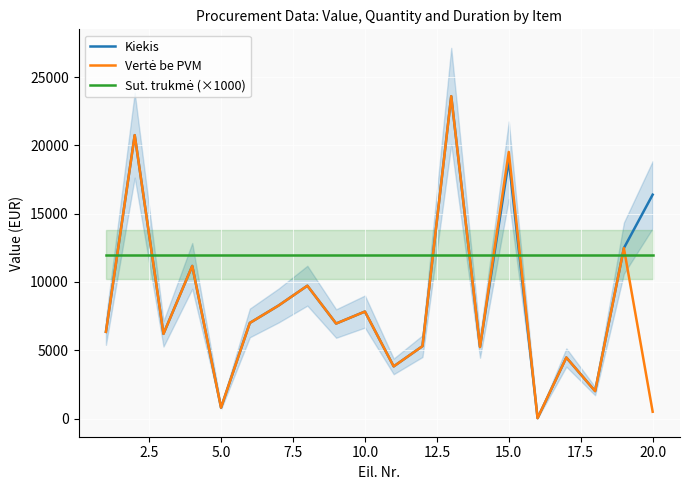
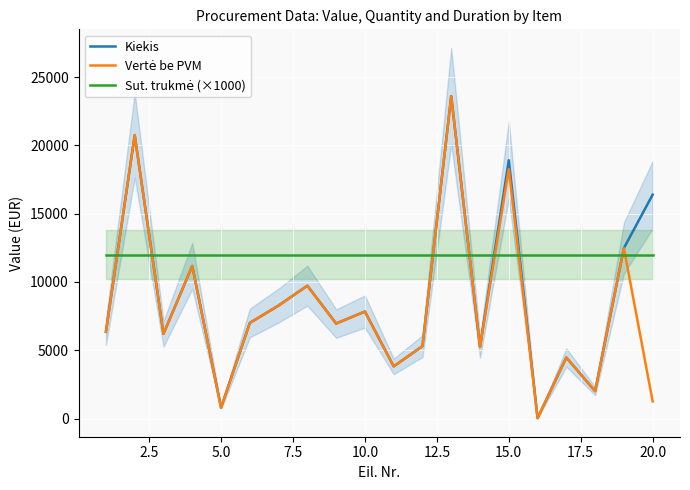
  {
    "Vertė be PVM": {
-     "15.0": 19500,
-     "20.0": 500
+     "15.0": 18300,
+     "20.0": 1300
    }
  }
